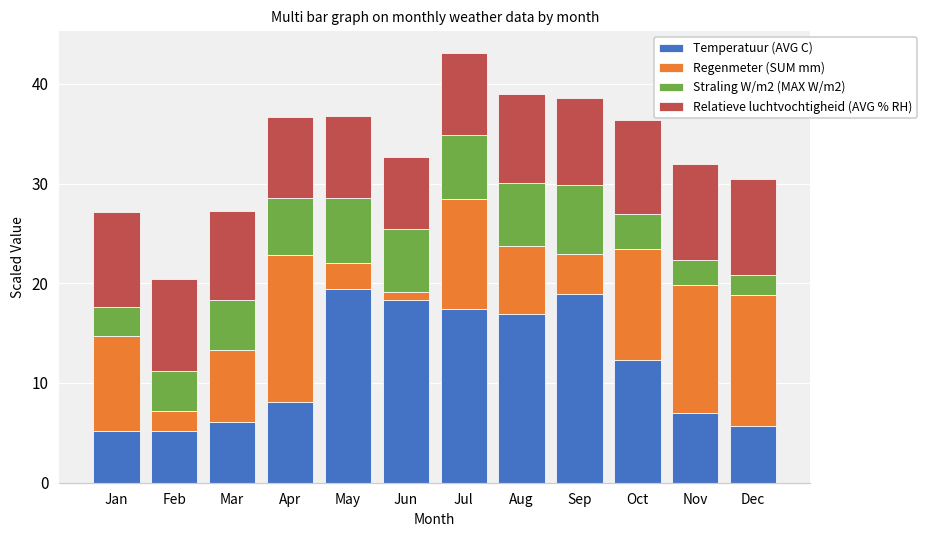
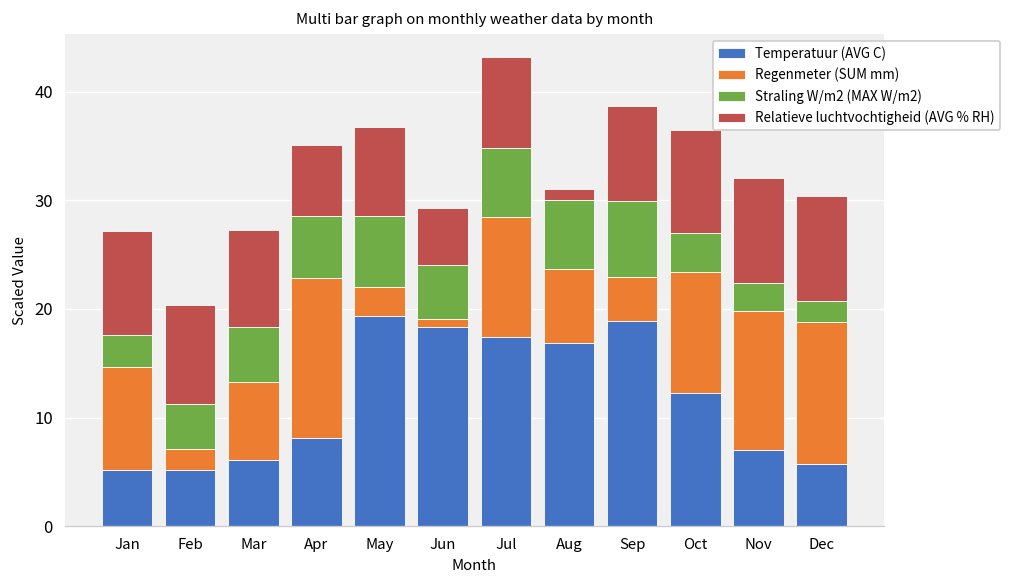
  {
    "Temperatuur (AVG C)": {
      "Jan": 5,
      "Feb": 5,
      "Mar": 6,
      "Apr": 8,
      "May": 19,
      "Jun": 18,
      "Jul": 17,
      "Aug": 17,
      "Sep": 19,
      "Oct": 12,
      "Nov": 7,
      "Dec": 6
    },
    "Regenmeter (SUM mm)": {
      "Jan": 10,
      "Feb": 2,
      "Mar": 7,
      "Apr": 15,
      "May": 3,
      "Jun": 1,
      "Jul": 11,
      "Aug": 7,
      "Sep": 4,
      "Oct": 11,
      "Nov": 13,
      "Dec": 13
    },
    "Straling W/m2 (MAX W/m2)": {
      "Jan": 3,
      "Feb": 4,
      "Mar": 5,
      "Apr": 6,
      "May": 7,
-     "Jun": 6,
+     "Jun": 5,
      "Jul": 6,
      "Aug": 6,
      "Sep": 7,
      "Oct": 4,
      "Nov": 3,
      "Dec": 2
    },
    "Relatieve luchtvochtigheid (AVG % RH)": {
      "Jan": 10,
      "Feb": 9,
      "Mar": 9,
-     "Apr": 8,
+     "Apr": 7,
      "May": 8,
-     "Jun": 7,
+     "Jun": 5,
      "Jul": 8,
-     "Aug": 9,
+     "Aug": 1,
      "Sep": 9,
      "Oct": 9,
      "Nov": 10,
      "Dec": 10
    }
  }
